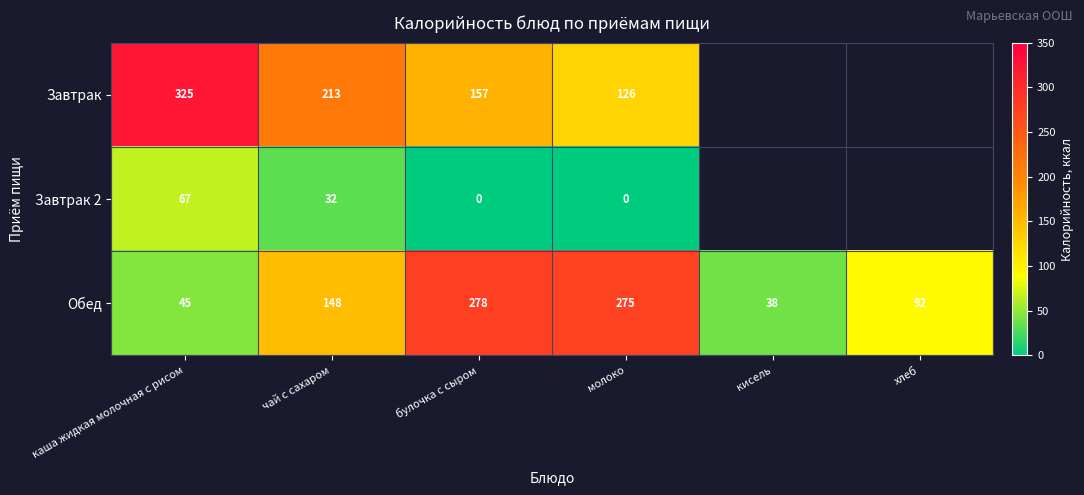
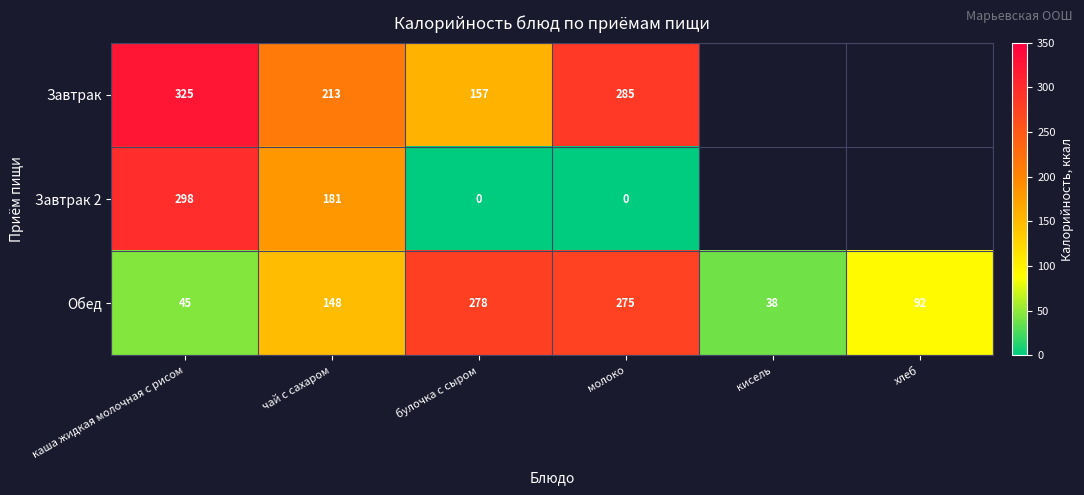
  {
    "Завтрак": {
      "каша жидкая молочная с рисом": 325,
      "чай с сахаром": 213,
      "булочка c cыром": 157,
-     "молоко": 126
+     "молоко": 285
    },
    "Завтрак 2": {
-     "каша жидкая молочная с рисом": 67,
-     "чай с сахаром": 32,
+     "каша жидкая молочная с рисом": 298,
+     "чай с сахаром": 181,
      "булочка c cыром": 0,
      "молоко": 0
    },
    "Обед": {
      "каша жидкая молочная с рисом": 45,
      "чай с сахаром": 148,
      "булочка c cыром": 278,
      "молоко": 275,
      "кисель": 38,
      "хлеб": 92
    }
  }
